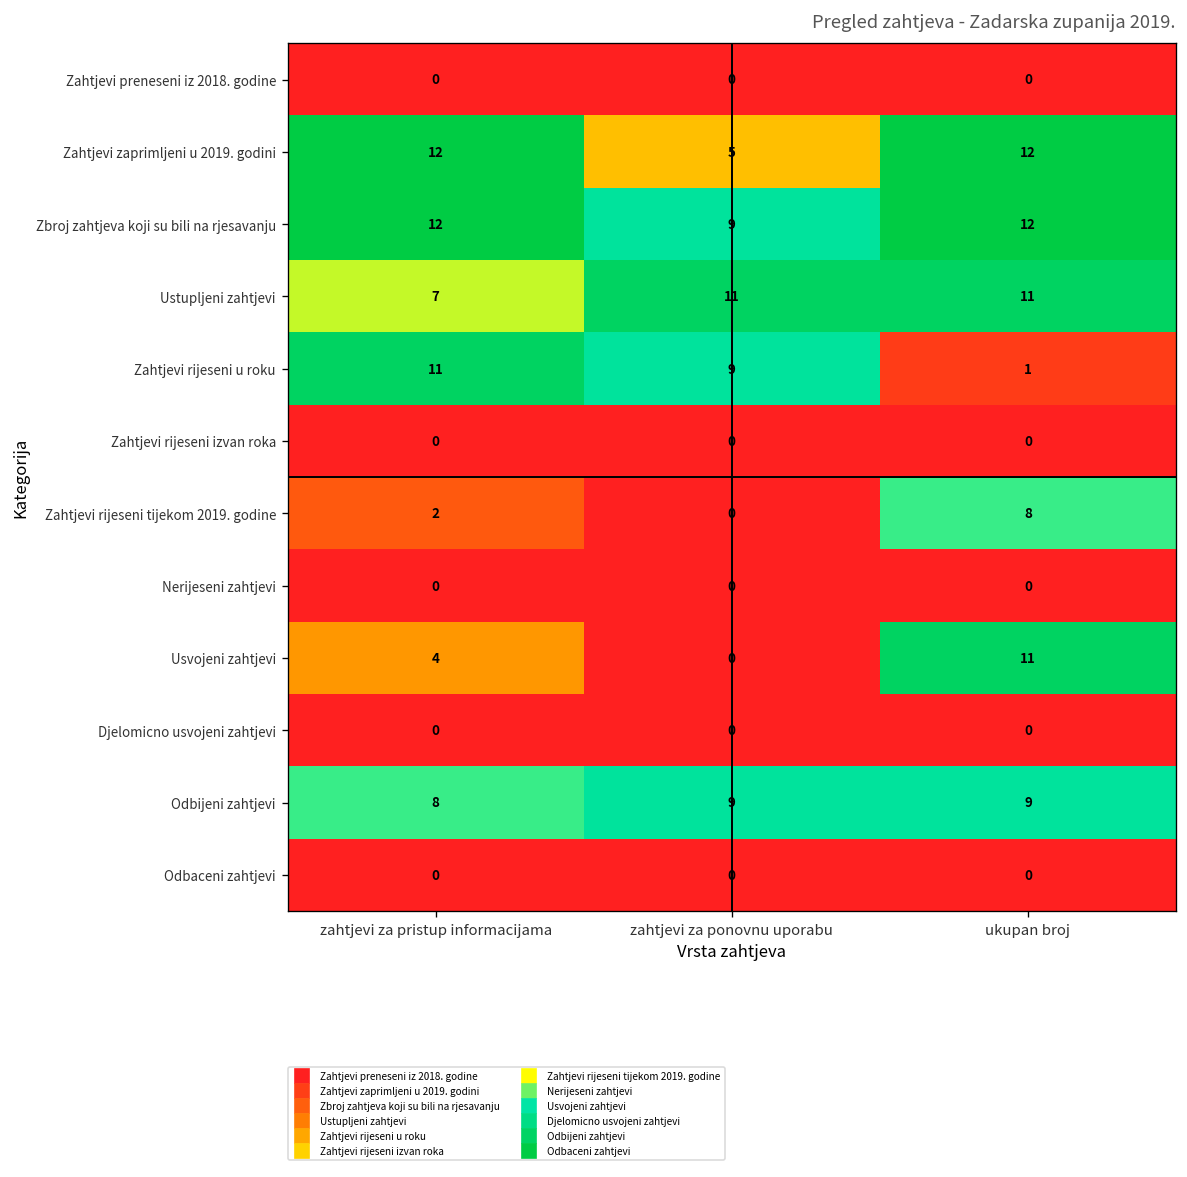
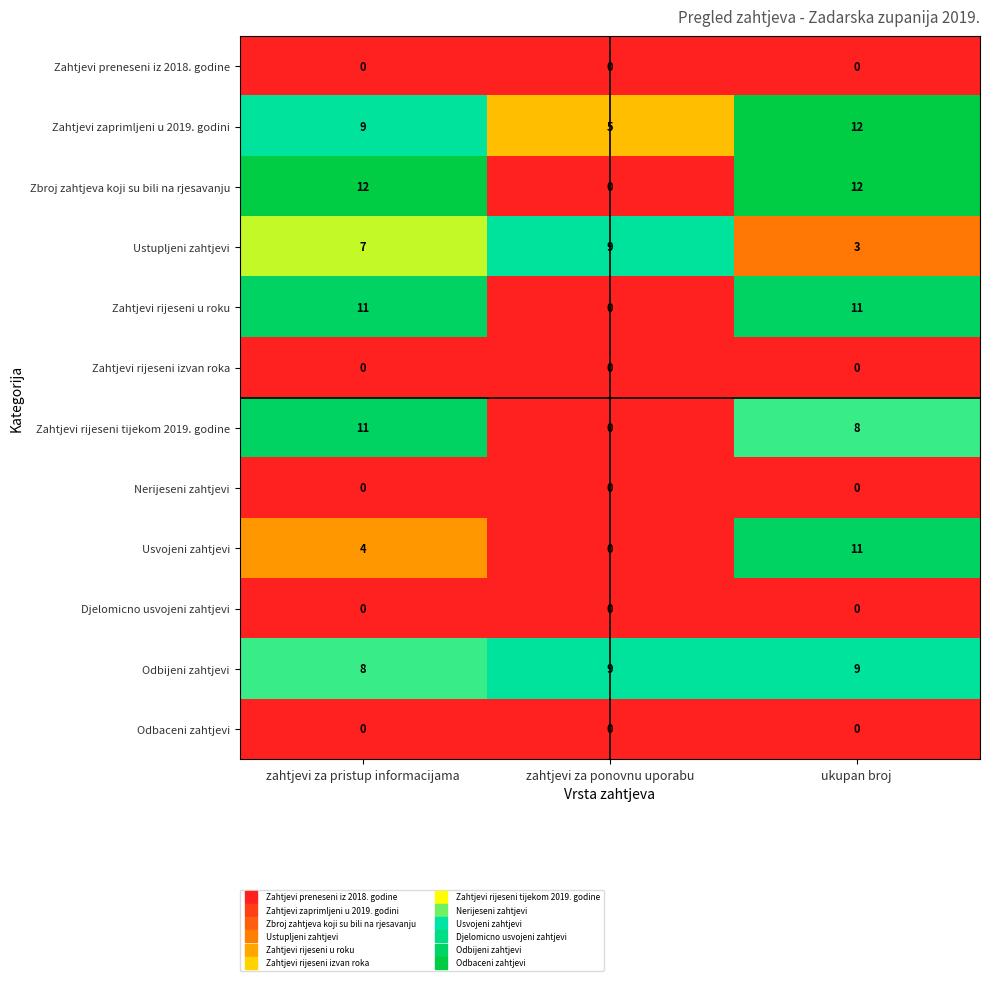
  {
    "Zahtjevi preneseni iz 2018. godine": {
      "zahtjevi za pristup informacijama": 0,
      "zahtjevi za ponovnu uporabu": 0,
      "ukupan broj": 0
    },
    "Zahtjevi zaprimljeni u 2019. godini": {
-     "zahtjevi za pristup informacijama": 12,
+     "zahtjevi za pristup informacijama": 9,
      "zahtjevi za ponovnu uporabu": 5,
      "ukupan broj": 12
    },
    "Zbroj zahtjeva koji su bili na rjesavanju": {
      "zahtjevi za pristup informacijama": 12,
-     "zahtjevi za ponovnu uporabu": 9,
+     "zahtjevi za ponovnu uporabu": 0,
      "ukupan broj": 12
    },
    "Ustupljeni zahtjevi": {
      "zahtjevi za pristup informacijama": 7,
-     "zahtjevi za ponovnu uporabu": 11,
-     "ukupan broj": 11
+     "zahtjevi za ponovnu uporabu": 9,
+     "ukupan broj": 3
    },
    "Zahtjevi rijeseni u roku": {
      "zahtjevi za pristup informacijama": 11,
-     "zahtjevi za ponovnu uporabu": 9,
-     "ukupan broj": 1
+     "zahtjevi za ponovnu uporabu": 0,
+     "ukupan broj": 11
    },
    "Zahtjevi rijeseni izvan roka": {
      "zahtjevi za pristup informacijama": 0,
      "zahtjevi za ponovnu uporabu": 0,
      "ukupan broj": 0
    },
    "Zahtjevi rijeseni tijekom 2019. godine": {
-     "zahtjevi za pristup informacijama": 2,
+     "zahtjevi za pristup informacijama": 11,
      "zahtjevi za ponovnu uporabu": 0,
      "ukupan broj": 8
    },
    "Nerijeseni zahtjevi": {
      "zahtjevi za pristup informacijama": 0,
      "zahtjevi za ponovnu uporabu": 0,
      "ukupan broj": 0
    },
    "Usvojeni zahtjevi": {
      "zahtjevi za pristup informacijama": 4,
      "zahtjevi za ponovnu uporabu": 0,
      "ukupan broj": 11
    },
    "Djelomicno usvojeni zahtjevi": {
      "zahtjevi za pristup informacijama": 0,
      "zahtjevi za ponovnu uporabu": 0,
      "ukupan broj": 0
    },
    "Odbijeni zahtjevi": {
      "zahtjevi za pristup informacijama": 8,
      "zahtjevi za ponovnu uporabu": 9,
      "ukupan broj": 9
    },
    "Odbaceni zahtjevi": {
      "zahtjevi za pristup informacijama": 0,
      "zahtjevi za ponovnu uporabu": 0,
      "ukupan broj": 0
    }
  }
